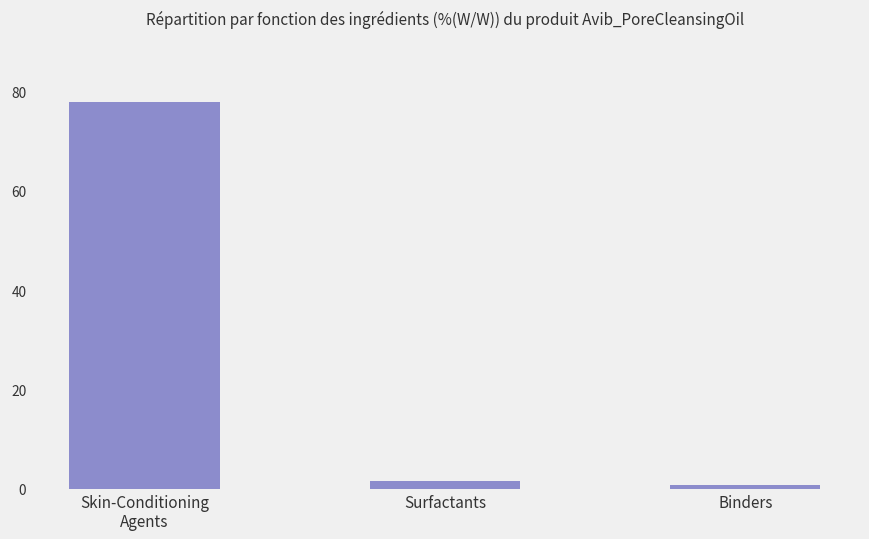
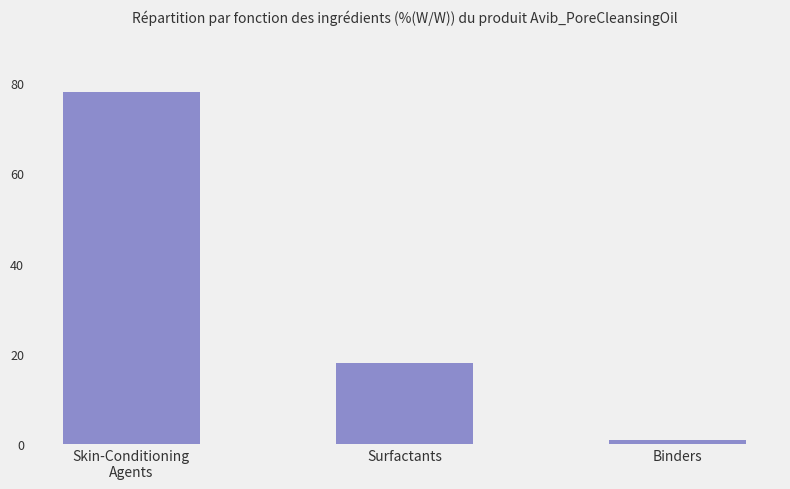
  {
    "Skin-Conditioning Agents": 78,
-   "Surfactants": 2,
+   "Surfactants": 18,
    "Binders": 1
  }
